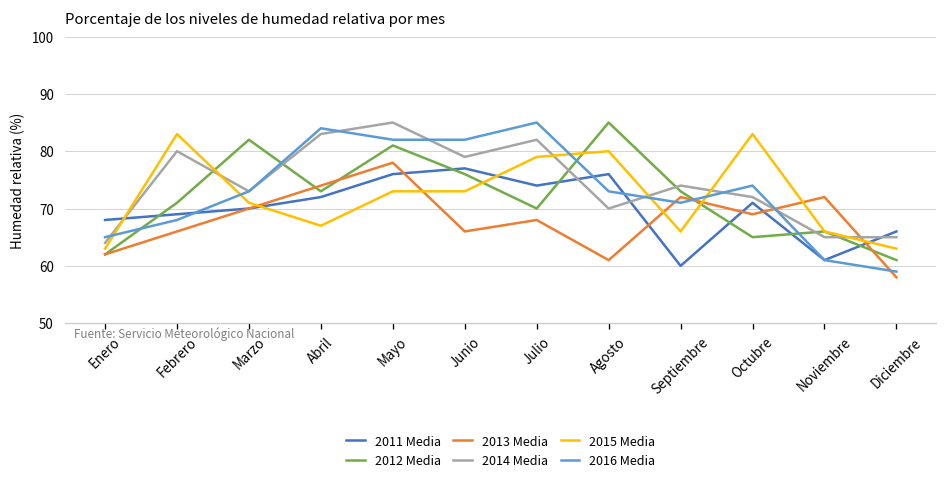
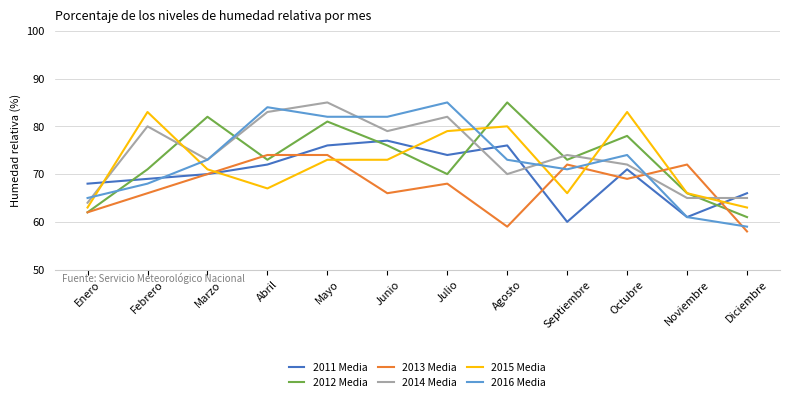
  {
    "2012 Media": {
      "Febrero": 71,
      "Marzo": 82,
      "Abril": 73,
      "Mayo": 81,
      "Junio": 76,
      "Julio": 70,
      "Agosto": 85,
      "Septiembre": 73,
-     "Octubre": 65,
+     "Octubre": 78,
      "Diciembre": 61
    },
    "2013 Media": {
      "Febrero": 66,
      "Abril": 74,
-     "Mayo": 78,
+     "Mayo": 74,
      "Junio": 66,
      "Julio": 68,
-     "Agosto": 61,
+     "Agosto": 59,
      "Septiembre": 72,
      "Octubre": 69,
      "Noviembre": 72,
      "Diciembre": 58
    },
    "2014 Media": {
      "Enero": 64,
      "Febrero": 80,
      "Abril": 83,
      "Mayo": 85,
      "Junio": 79,
      "Julio": 82,
      "Agosto": 70,
      "Septiembre": 74,
      "Octubre": 72,
      "Noviembre": 65,
      "Diciembre": 65
    },
    "2015 Media": {
      "Enero": 63,
      "Febrero": 83,
      "Marzo": 71,
      "Abril": 67,
      "Mayo": 73,
      "Junio": 73,
      "Julio": 79,
      "Agosto": 80,
      "Septiembre": 66,
      "Octubre": 83,
      "Diciembre": 63
    }
  }
